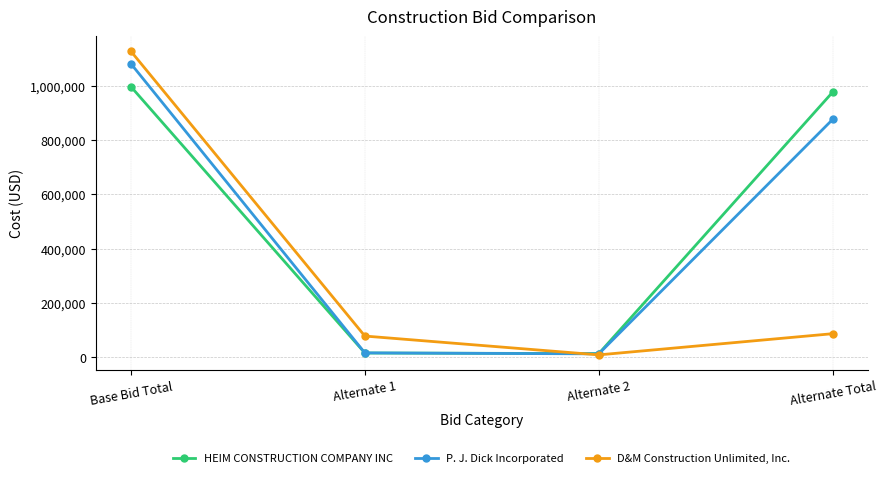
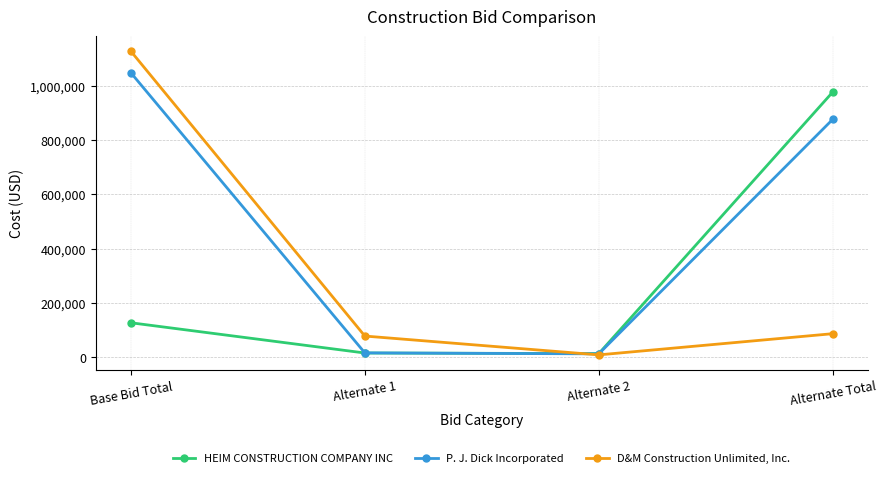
  {
    "HEIM CONSTRUCTION COMPANY INC": {
-     "Base Bid Total": "1,000,000",
+     "Base Bid Total": "130,000",
      "Alternate Total": "980,000"
    },
    "P. J. Dick Incorporated": {
-     "Base Bid Total": "1,080,000",
+     "Base Bid Total": "1,050,000",
      "Alternate Total": "880,000"
    },
    "D&M Construction Unlimited, Inc.": {
      "Base Bid Total": "1,130,000",
      "Alternate 1": "80,000",
      "Alternate Total": "90,000"
    }
  }
